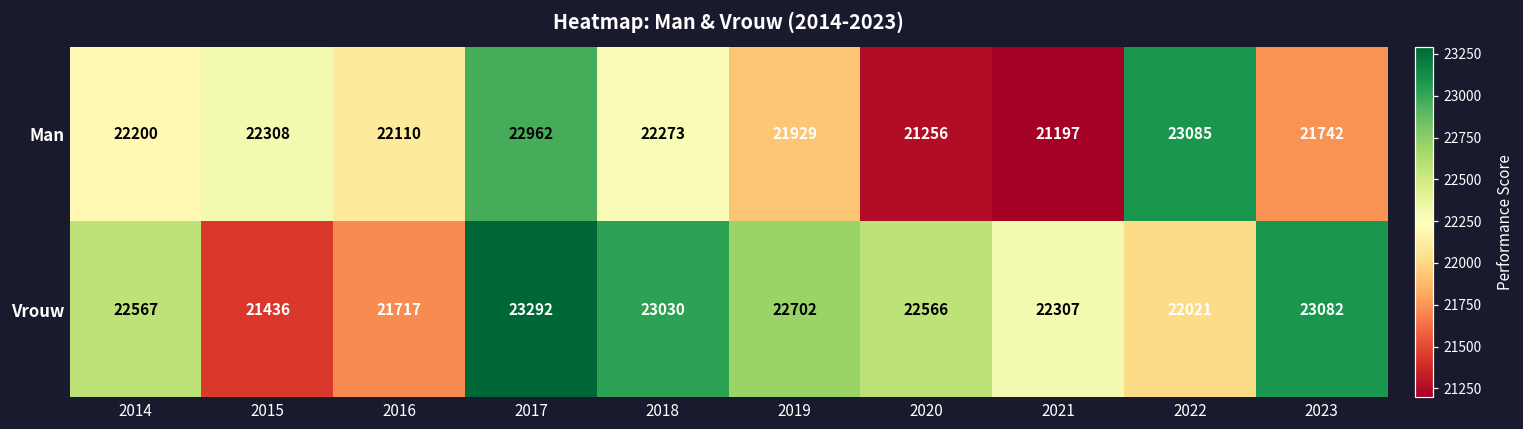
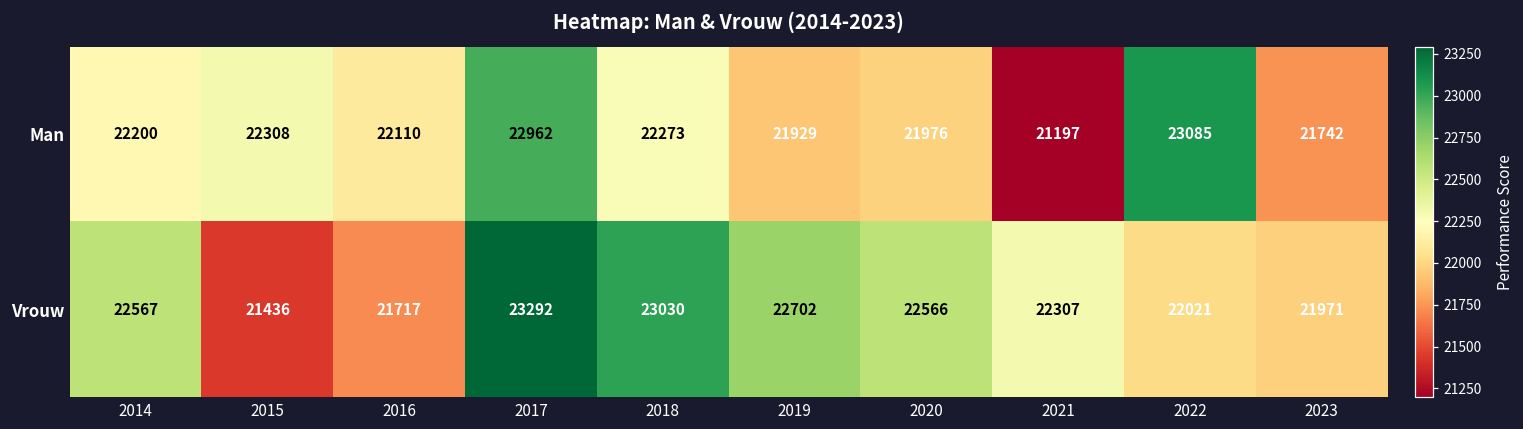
  {
    "Man": {
      "2014": 22200,
      "2015": 22308,
      "2016": 22110,
      "2017": 22962,
      "2018": 22273,
      "2019": 21929,
-     "2020": 21256,
+     "2020": 21976,
      "2021": 21197,
      "2022": 23085,
      "2023": 21742
    },
    "Vrouw": {
      "2014": 22567,
      "2015": 21436,
      "2016": 21717,
      "2017": 23292,
      "2018": 23030,
      "2019": 22702,
      "2020": 22566,
      "2021": 22307,
      "2022": 22021,
-     "2023": 23082
+     "2023": 21971
    }
  }
